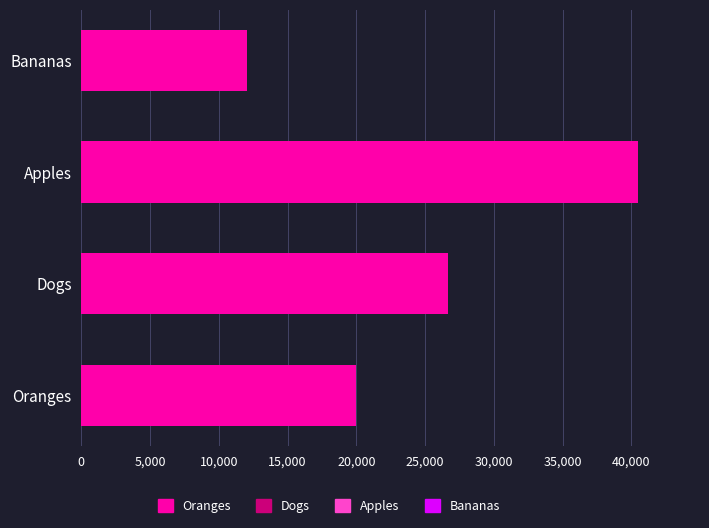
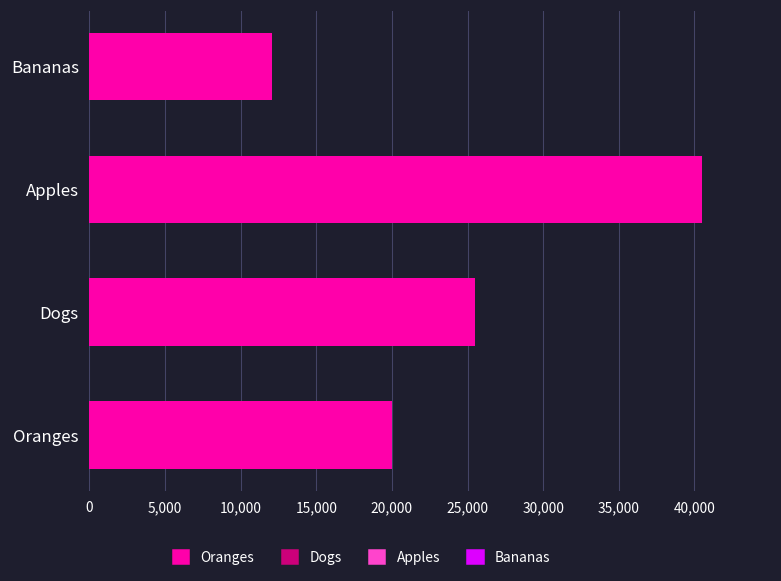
  {
    "Bananas": "12,100",
    "Apples": "40,500",
-   "Dogs": "26,700",
+   "Dogs": "25,500",
    "Oranges": "20,000"
  }
